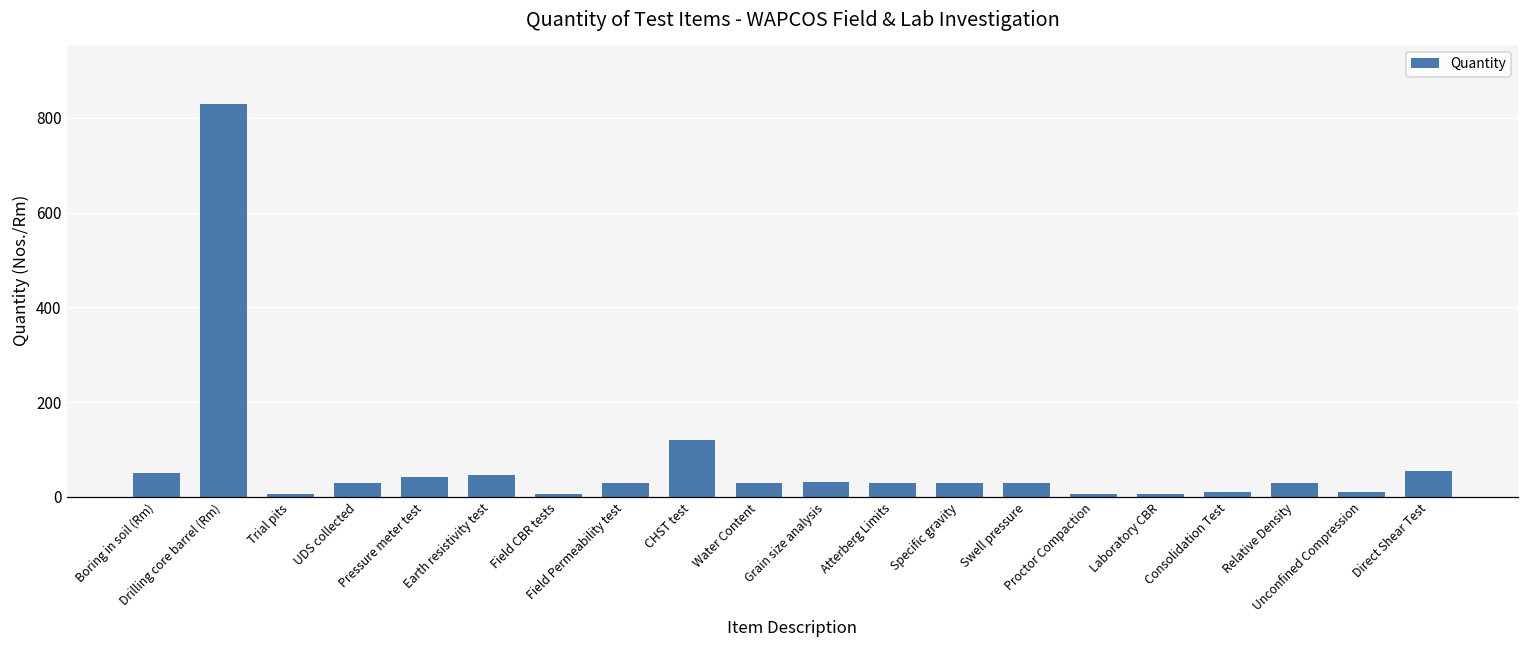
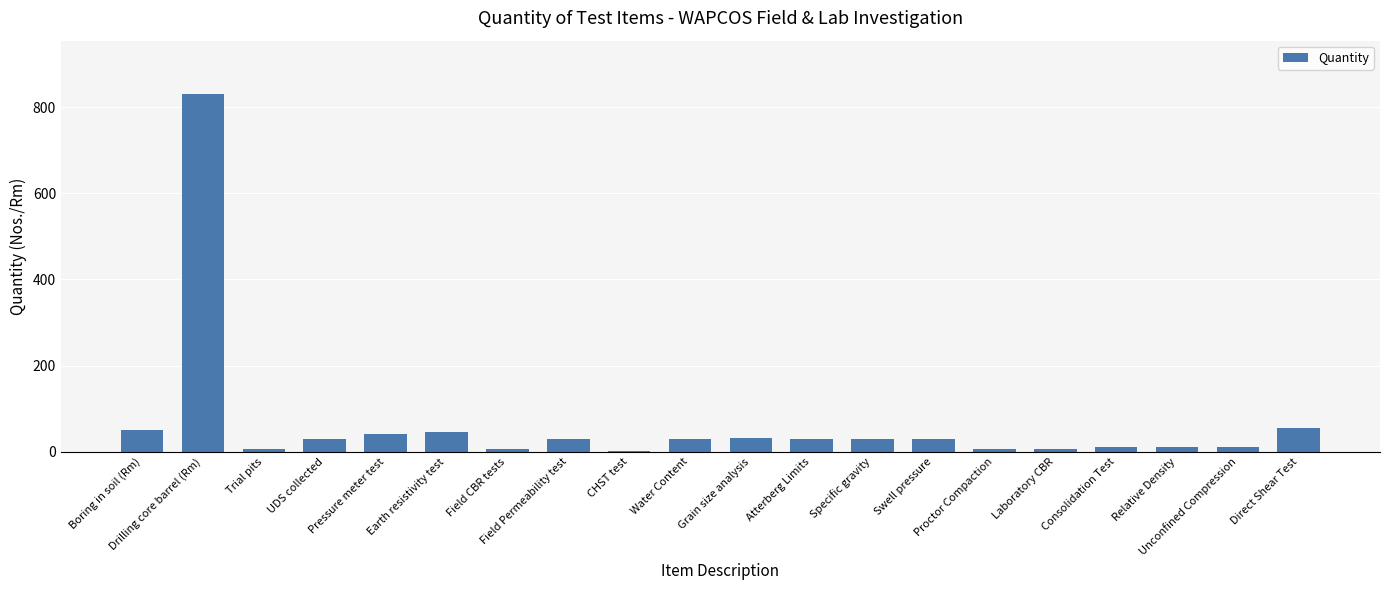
  {
    "Boring in soil (Rm)": 50,
    "Drilling core barrel (Rm)": 830,
    "UDS collected": 30,
    "Pressure meter test": 40,
    "Earth resistivity test": 50,
    "Field Permeability test": 30,
-   "CHST test": 120,
+   "CHST test": 0,
    "Water Content": 30,
    "Grain size analysis": 30,
    "Atterberg Limits": 30,
    "Specific gravity": 30,
    "Swell pressure": 30,
    "Consolidation Test": 10,
-   "Relative Density": 30,
+   "Relative Density": 10,
    "Unconfined Compression": 10,
    "Direct Shear Test": 50
  }
